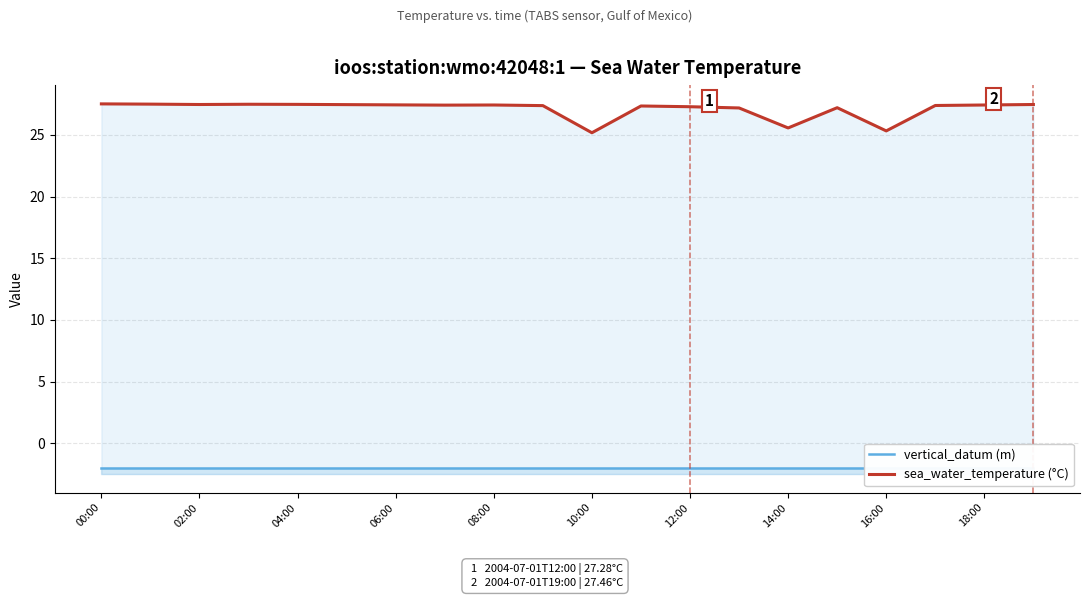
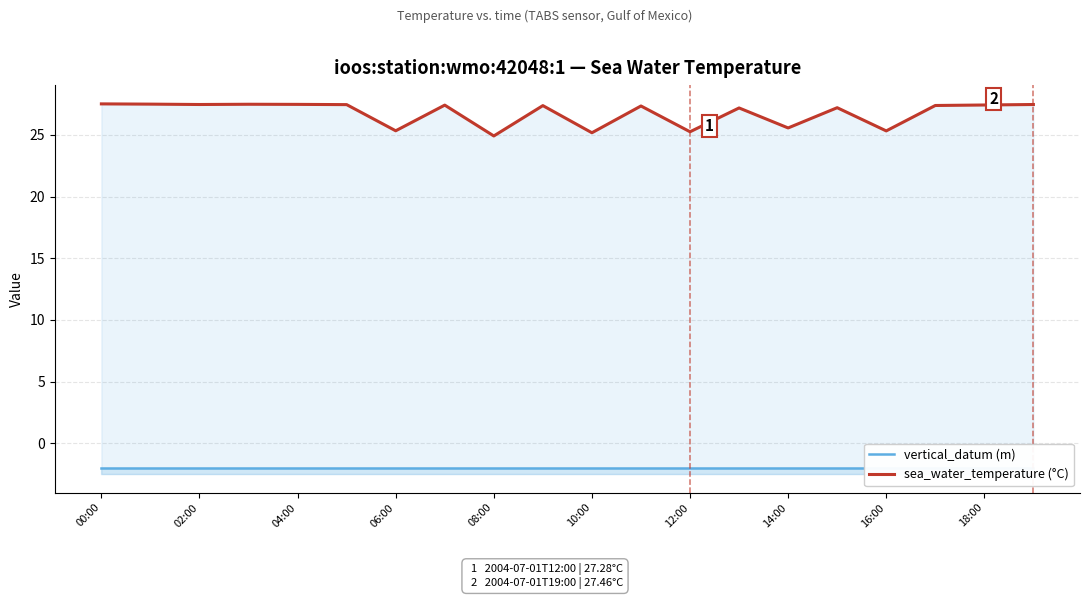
  {
    "vertical_datum (m)": {
      "00:00": -2.0,
      "02:00": -2.0,
      "04:00": -2.0,
      "06:00": -2.0,
      "08:00": -2.0,
      "10:00": -2.0,
      "12:00": -2.0,
      "14:00": -2.0
    },
    "sea_water_temperature (°C)": {
      "00:00": 27.5,
      "02:00": 27.5,
      "04:00": 27.5,
-     "06:00": 27.4,
-     "08:00": 27.4,
+     "06:00": 25.3,
+     "08:00": 24.9,
      "10:00": 25.2,
-     "12:00": 27.3,
+     "12:00": 25.3,
      "14:00": 25.6,
      "16:00": 25.3
    }
  }
